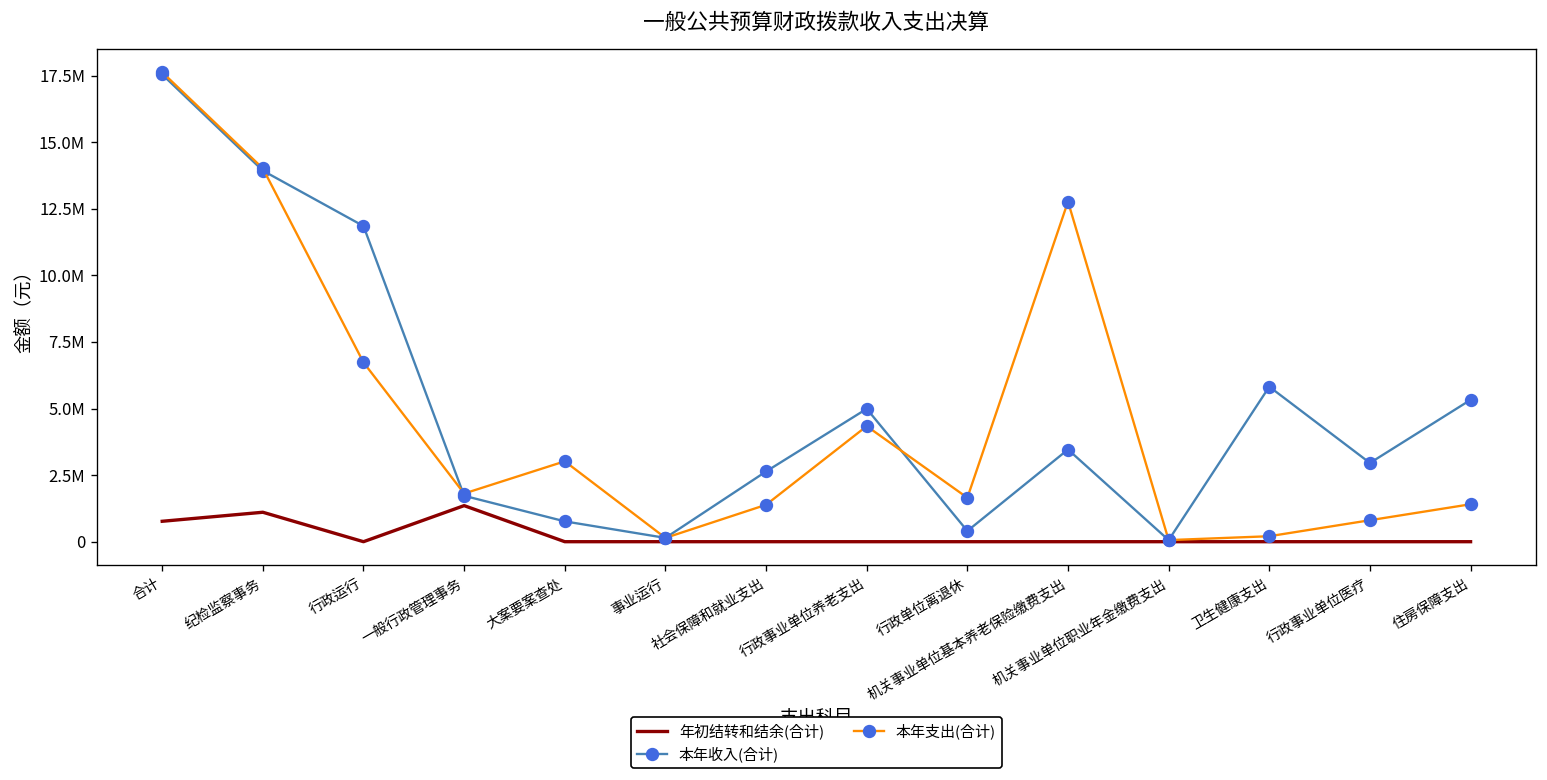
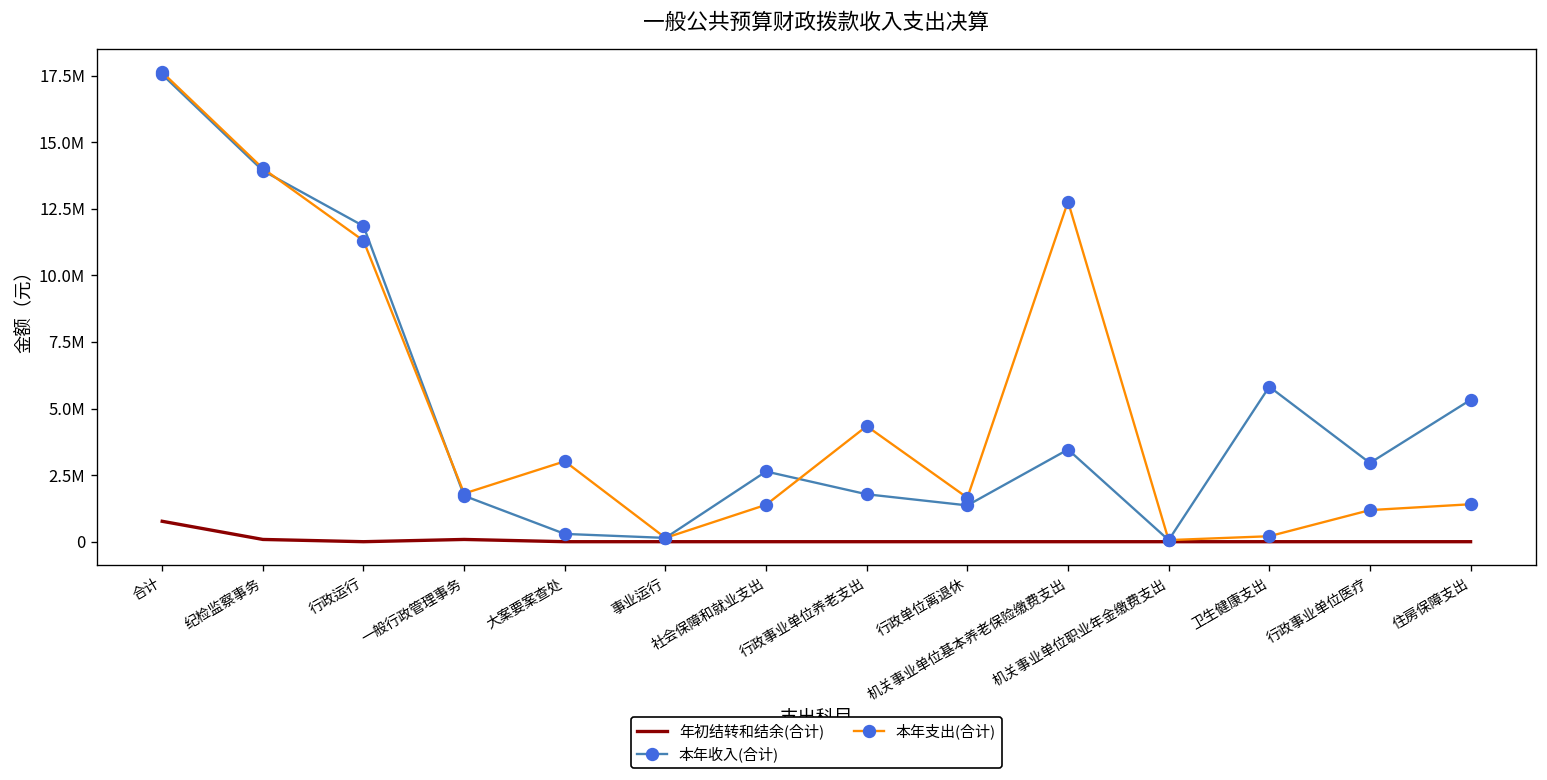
  {
    "年初结转和结余(合计)": {
      "合计": 800000,
-     "纪检监察事务": 1100000,
+     "纪检监察事务": 100000,
      "行政运行": 0,
-     "一般行政管理事务": 1400000,
+     "一般行政管理事务": 100000,
      "大案要案查处": 0,
      "事业运行": 0,
      "社会保障和就业支出": 0,
      "行政事业单位养老支出": 0,
      "行政单位离退休": 0,
      "机关事业单位基本养老保险缴费支出": 0,
      "卫生健康支出": 0,
      "行政事业单位医疗": 0,
      "住房保障支出": 0
    },
    "本年收入(合计)": {
      "行政运行": 11900000,
-     "大案要案查处": 800000,
+     "大案要案查处": 300000,
      "社会保障和就业支出": 2600000,
-     "行政事业单位养老支出": 5000000,
-     "行政单位离退休": 400000,
+     "行政事业单位养老支出": 1800000,
+     "行政单位离退休": 1400000,
      "机关事业单位基本养老保险缴费支出": 3500000,
      "卫生健康支出": 5800000,
      "行政事业单位医疗": 3000000,
      "住房保障支出": 5300000
    },
    "本年支出(合计)": {
-     "行政运行": 6700000,
+     "行政运行": 11300000,
      "大案要案查处": 3000000,
      "社会保障和就业支出": 1400000,
      "行政事业单位养老支出": 4300000,
      "行政单位离退休": 1700000,
      "机关事业单位基本养老保险缴费支出": 12800000,
      "卫生健康支出": 200000,
-     "行政事业单位医疗": 800000,
+     "行政事业单位医疗": 1200000,
      "住房保障支出": 1400000
    }
  }
